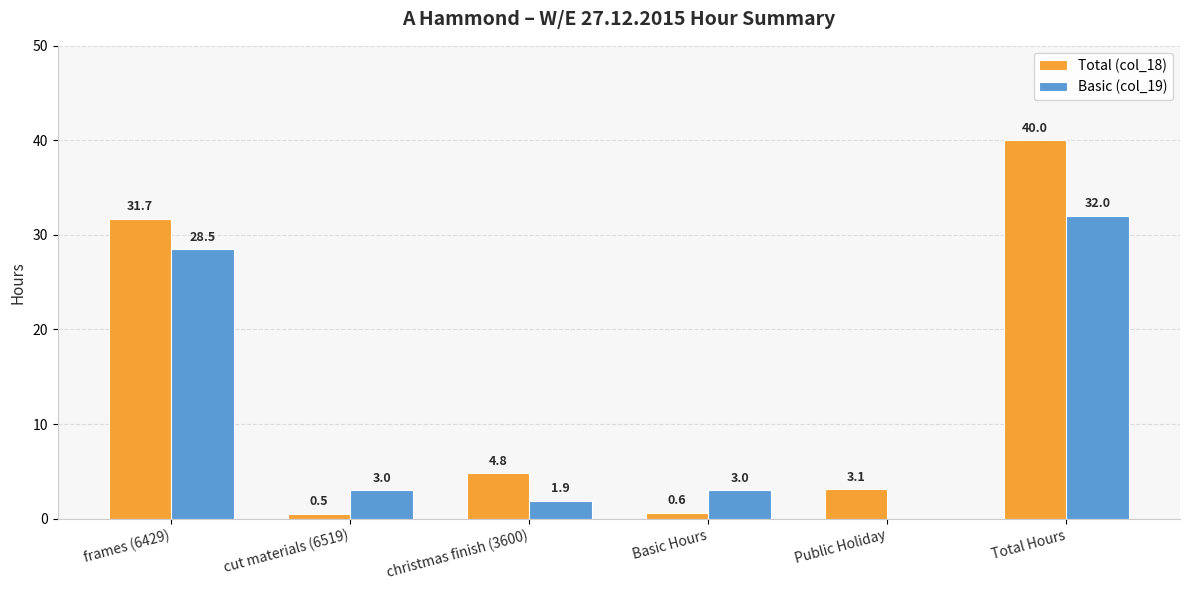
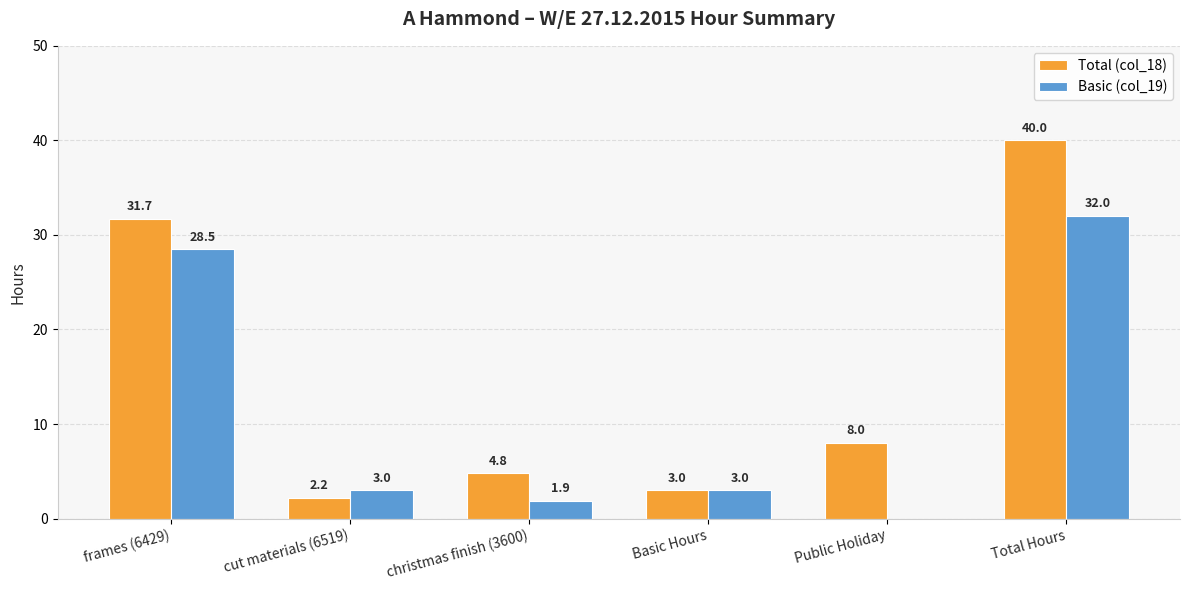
  {
    "Total (col_18)": {
      "frames (6429)": 31.7,
-     "cut materials (6519)": 0.5,
+     "cut materials (6519)": 2.2,
      "christmas finish (3600)": 4.8,
-     "Basic Hours": 0.6,
-     "Public Holiday": 3.1,
+     "Basic Hours": 3.0,
+     "Public Holiday": 8.0,
      "Total Hours": 40.0
    },
    "Basic (col_19)": {
      "frames (6429)": 28.5,
      "cut materials (6519)": 3.0,
      "christmas finish (3600)": 1.9,
      "Basic Hours": 3.0,
      "Total Hours": 32.0
    }
  }
